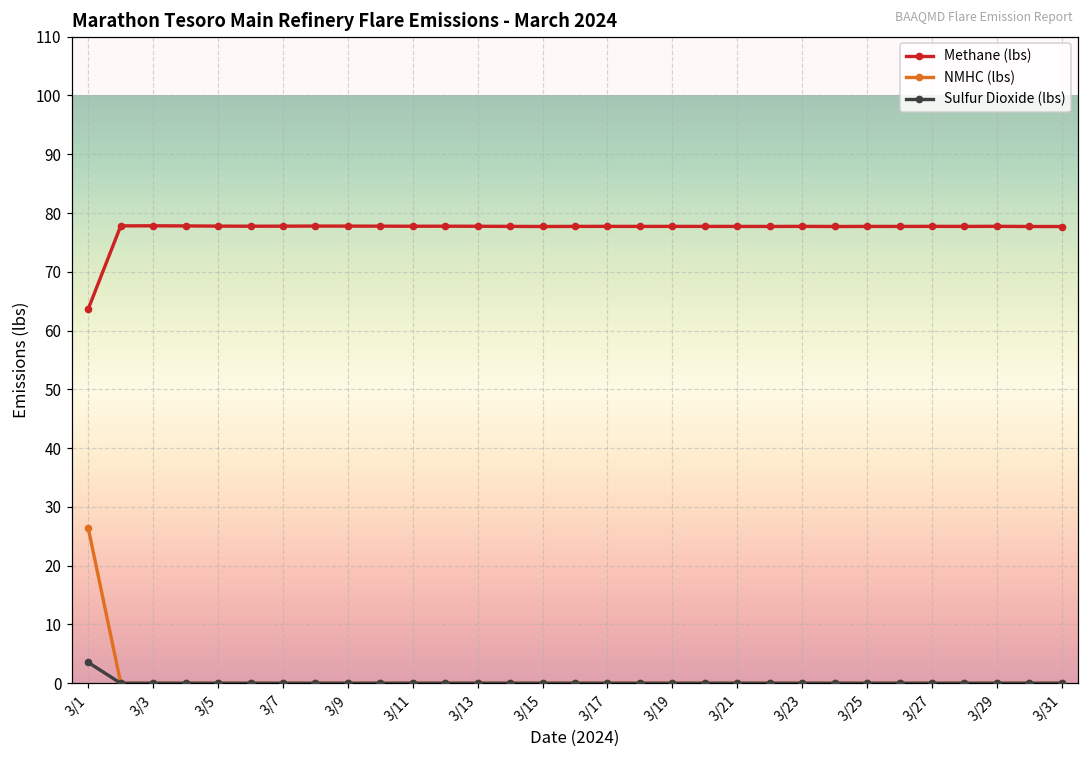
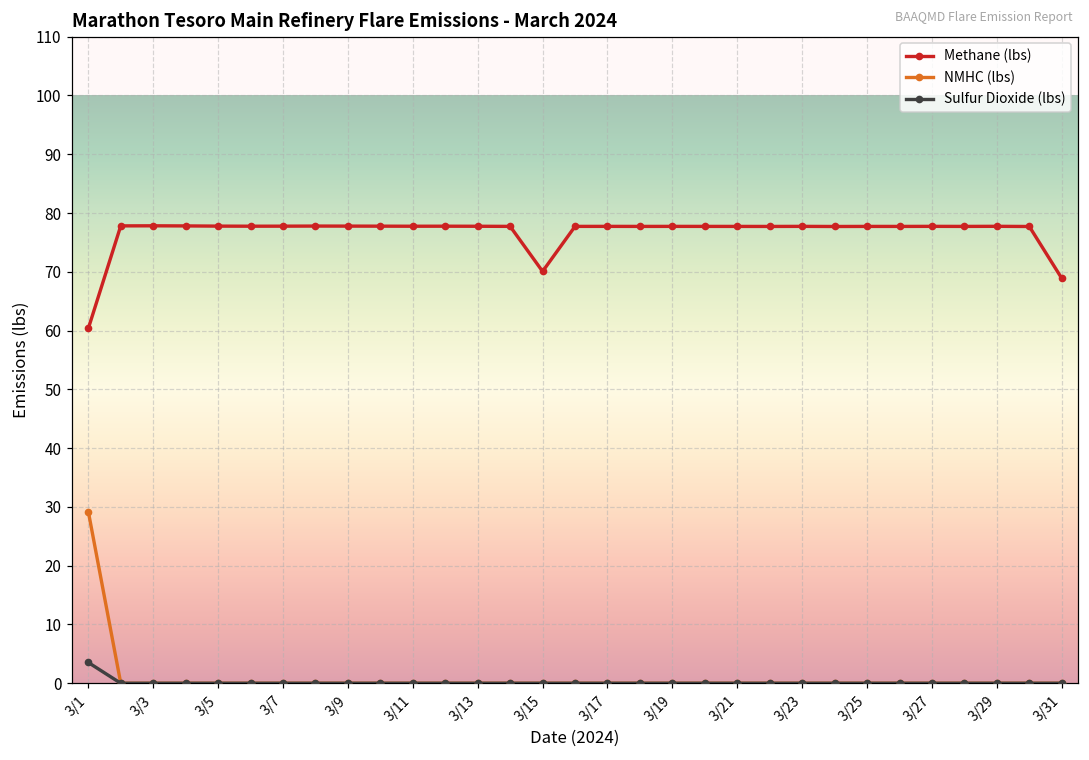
  {
    "Methane (lbs)": {
-     "3/1": 64,
+     "3/1": 60,
      "3/3": 78,
      "3/5": 78,
      "3/7": 78,
      "3/9": 78,
      "3/11": 78,
      "3/13": 78,
-     "3/15": 78,
+     "3/15": 70,
      "3/17": 78,
      "3/19": 78,
      "3/21": 78,
      "3/23": 78,
      "3/25": 78,
      "3/27": 78,
      "3/29": 78,
-     "3/31": 78
+     "3/31": 69
    },
    "NMHC (lbs)": {
-     "3/1": 26
+     "3/1": 29
    },
    "Sulfur Dioxide (lbs)": {
      "3/1": 4
    }
  }
